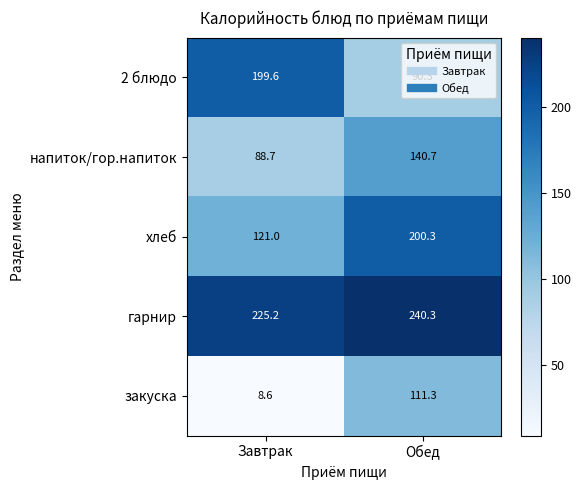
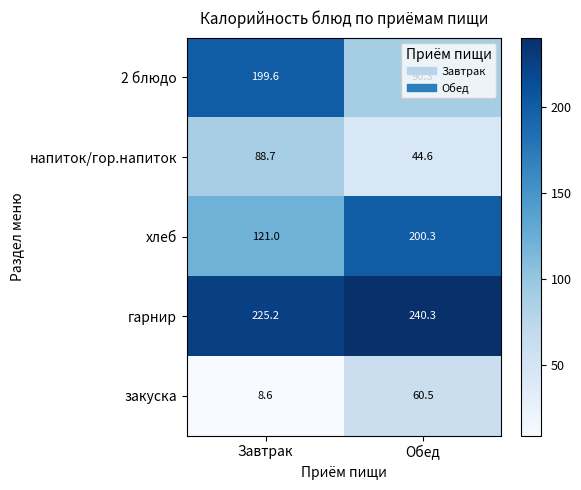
  {
    "2 блюдо": {
      "Завтрак": 199.6
    },
    "напиток/гор.напиток": {
      "Завтрак": 88.7,
-     "Обед": 140.7
+     "Обед": 44.6
    },
    "хлеб": {
      "Завтрак": 121.0,
      "Обед": 200.3
    },
    "гарнир": {
      "Завтрак": 225.2,
      "Обед": 240.3
    },
    "закуска": {
      "Завтрак": 8.6,
-     "Обед": 111.3
+     "Обед": 60.5
    }
  }
